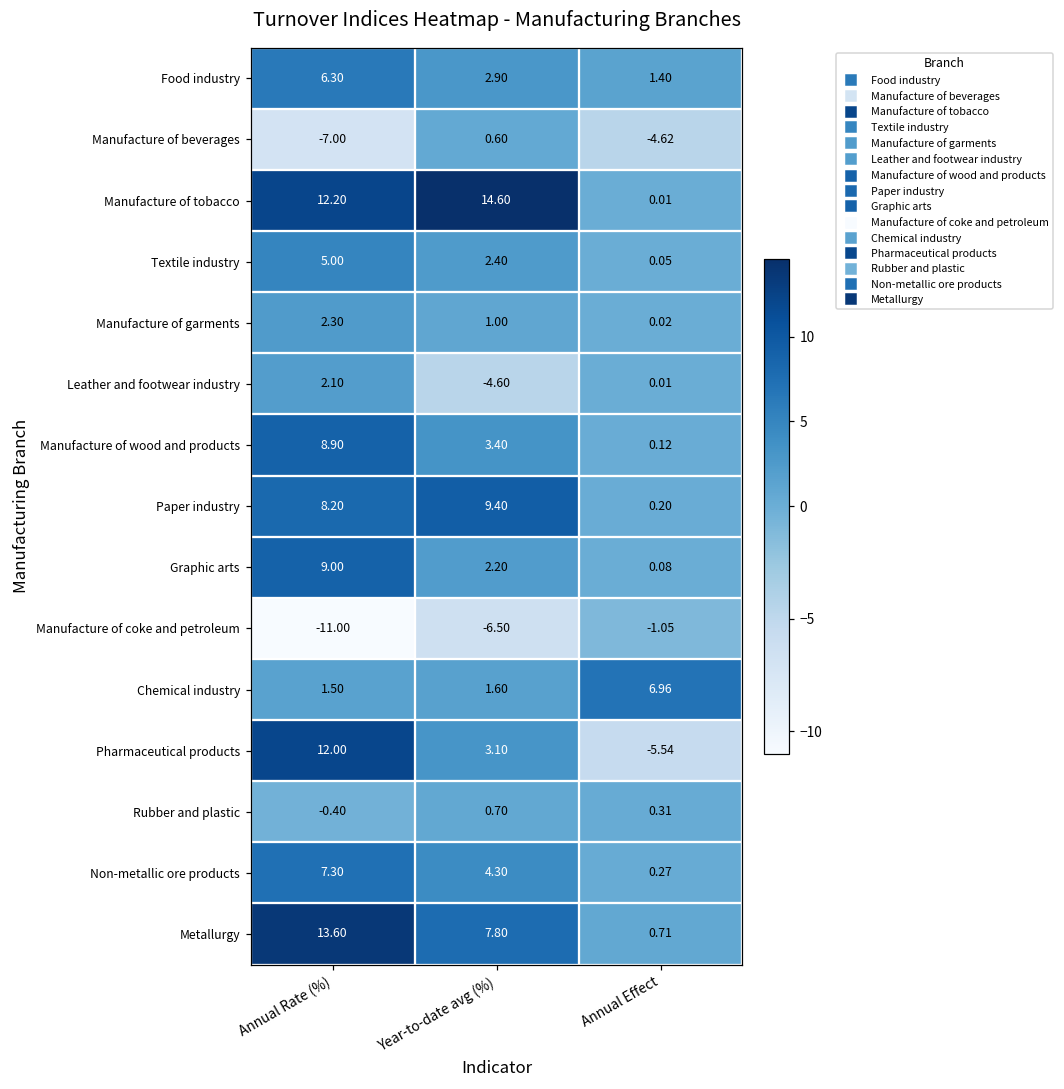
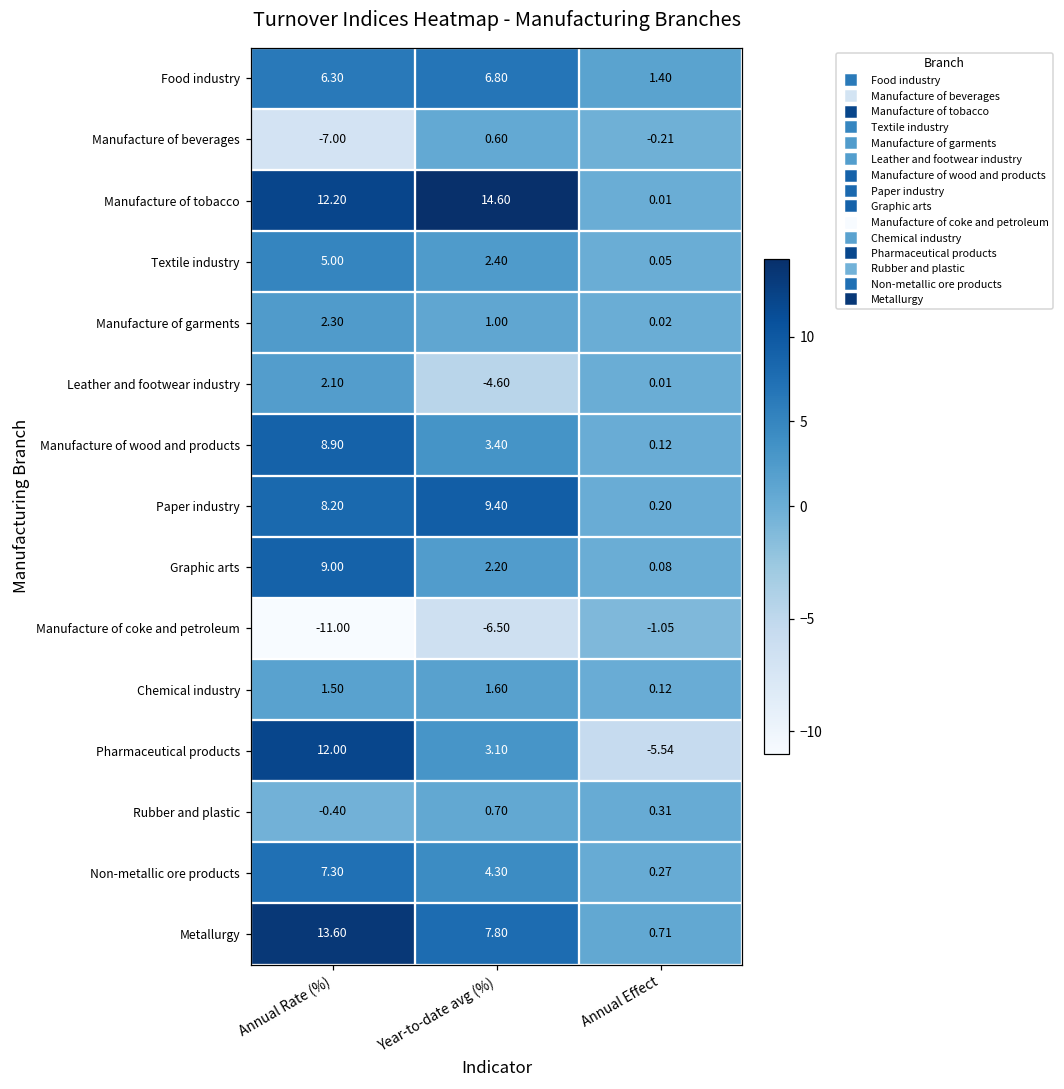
  {
    "Food industry": {
      "Annual Rate (%)": 6.30,
-     "Year-to-date avg (%)": 2.90,
+     "Year-to-date avg (%)": 6.80,
      "Annual Effect": 1.40
    },
    "Manufacture of beverages": {
      "Annual Rate (%)": -7.00,
      "Year-to-date avg (%)": 0.60,
-     "Annual Effect": -4.62
+     "Annual Effect": -0.21
    },
    "Manufacture of tobacco": {
      "Annual Rate (%)": 12.20,
      "Year-to-date avg (%)": 14.60,
      "Annual Effect": 0.01
    },
    "Textile industry": {
      "Annual Rate (%)": 5.00,
      "Year-to-date avg (%)": 2.40,
      "Annual Effect": 0.05
    },
    "Manufacture of garments": {
      "Annual Rate (%)": 2.30,
      "Year-to-date avg (%)": 1.00,
      "Annual Effect": 0.02
    },
    "Leather and footwear industry": {
      "Annual Rate (%)": 2.10,
      "Year-to-date avg (%)": -4.60,
      "Annual Effect": 0.01
    },
    "Manufacture of wood and products": {
      "Annual Rate (%)": 8.90,
      "Year-to-date avg (%)": 3.40,
      "Annual Effect": 0.12
    },
    "Paper industry": {
      "Annual Rate (%)": 8.20,
      "Year-to-date avg (%)": 9.40,
      "Annual Effect": 0.20
    },
    "Graphic arts": {
      "Annual Rate (%)": 9.00,
      "Year-to-date avg (%)": 2.20,
      "Annual Effect": 0.08
    },
    "Manufacture of coke and petroleum": {
      "Annual Rate (%)": -11.00,
      "Year-to-date avg (%)": -6.50,
      "Annual Effect": -1.05
    },
    "Chemical industry": {
      "Annual Rate (%)": 1.50,
      "Year-to-date avg (%)": 1.60,
-     "Annual Effect": 6.96
+     "Annual Effect": 0.12
    },
    "Pharmaceutical products": {
      "Annual Rate (%)": 12.00,
      "Year-to-date avg (%)": 3.10,
      "Annual Effect": -5.54
    },
    "Rubber and plastic": {
      "Annual Rate (%)": -0.40,
      "Year-to-date avg (%)": 0.70,
      "Annual Effect": 0.31
    },
    "Non-metallic ore products": {
      "Annual Rate (%)": 7.30,
      "Year-to-date avg (%)": 4.30,
      "Annual Effect": 0.27
    },
    "Metallurgy": {
      "Annual Rate (%)": 13.60,
      "Year-to-date avg (%)": 7.80,
      "Annual Effect": 0.71
    }
  }
